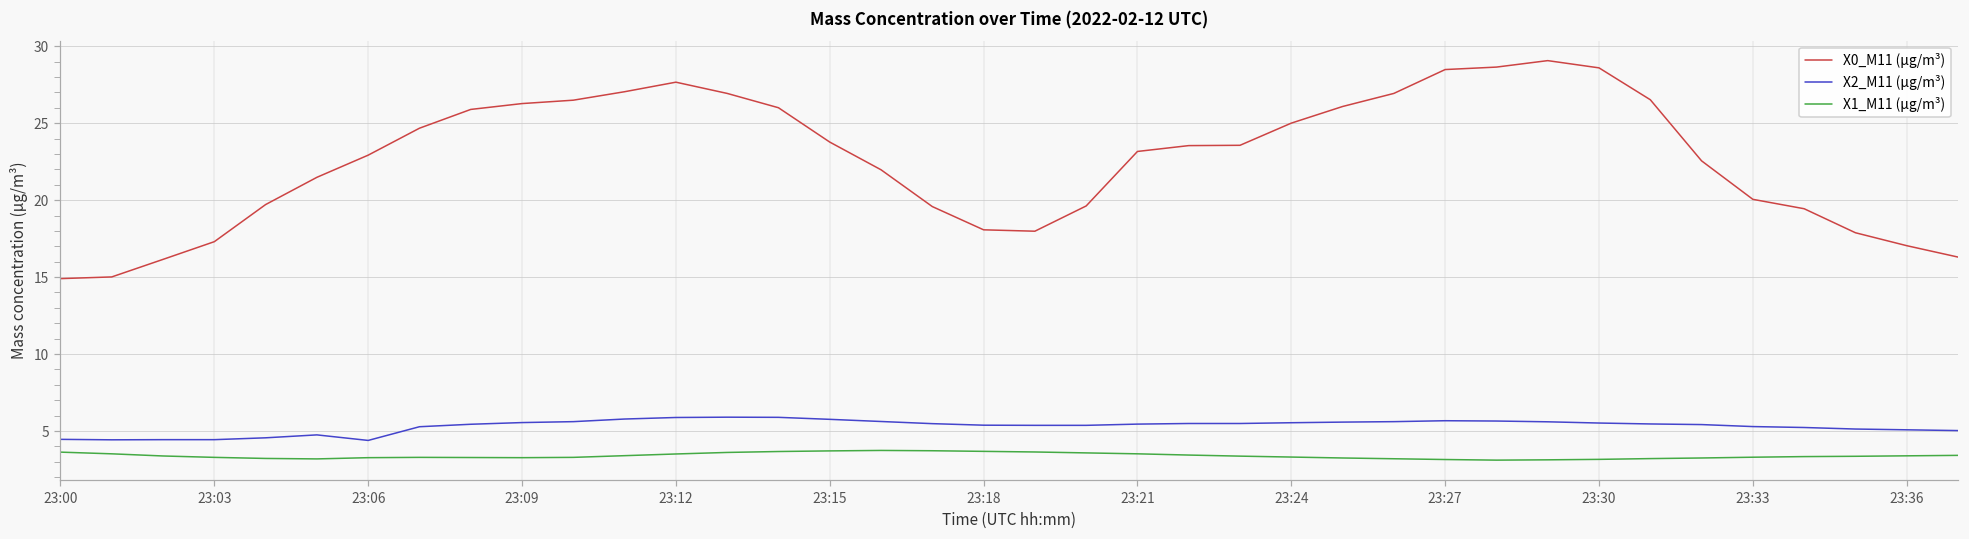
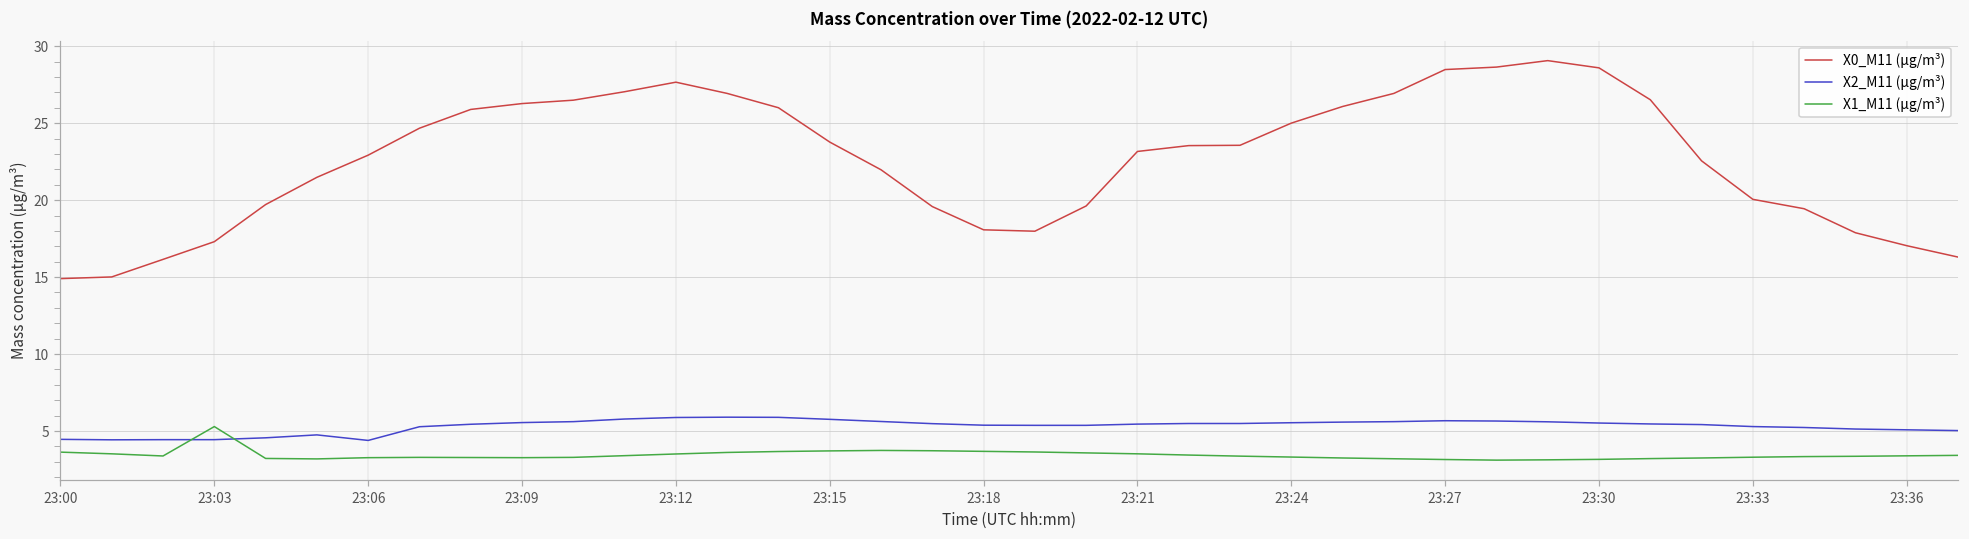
  {
    "X0_M11 (μg/m³)": {
      "23:00": 14.9,
      "23:03": 17.3,
      "23:06": 22.9,
      "23:09": 26.3,
      "23:12": 27.7,
      "23:15": 23.8,
      "23:18": 18.1,
      "23:21": 23.2,
      "23:24": 25.0,
      "23:27": 28.5,
      "23:30": 28.6,
      "23:33": 20.1,
      "23:36": 17.0
    },
    "X2_M11 (μg/m³)": {
      "23:00": 4.5,
      "23:03": 4.4,
      "23:06": 4.4,
      "23:09": 5.6,
      "23:12": 5.9,
      "23:15": 5.8,
      "23:18": 5.4,
      "23:21": 5.5,
      "23:24": 5.5,
      "23:27": 5.7,
      "23:30": 5.5,
      "23:33": 5.3,
      "23:36": 5.1
    },
    "X1_M11 (μg/m³)": {
      "23:00": 3.6,
-     "23:03": 3.3,
+     "23:03": 5.3,
      "23:06": 3.3,
      "23:09": 3.3,
      "23:12": 3.5,
      "23:15": 3.7,
      "23:18": 3.7,
      "23:21": 3.5,
      "23:24": 3.3,
      "23:27": 3.2,
      "23:30": 3.2,
      "23:33": 3.3,
      "23:36": 3.4
    }
  }
